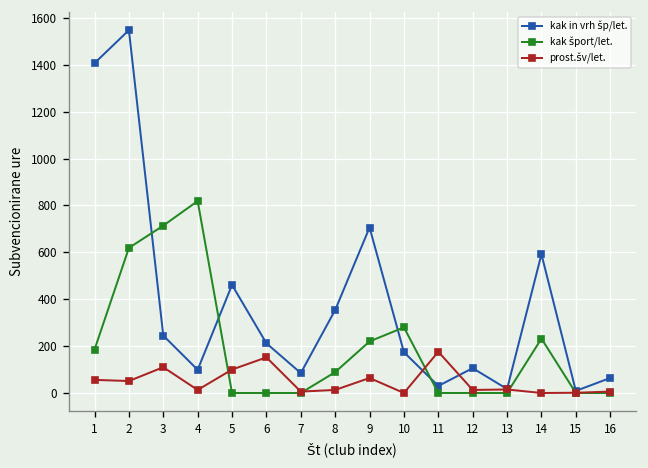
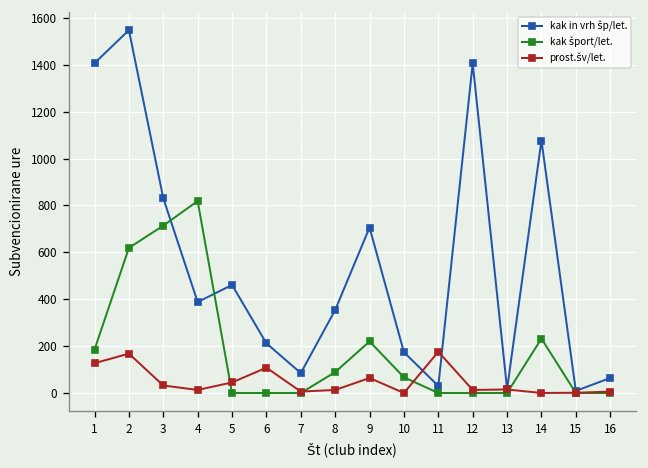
  {
    "kak in vrh šp/let.": {
      "1": 1410,
      "2": 1550,
-     "3": 250,
-     "4": 100,
+     "3": 830,
+     "4": 390,
      "5": 460,
      "6": 210,
      "7": 90,
      "8": 350,
      "9": 710,
      "10": 170,
      "11": 30,
-     "12": 110,
-     "14": 590,
+     "12": 1410,
+     "14": 1080,
      "16": 60
    },
    "kak šport/let.": {
      "1": 190,
      "2": 620,
      "3": 710,
      "4": 820,
      "5": 0,
      "6": 0,
      "8": 90,
      "9": 220,
-     "10": 280,
+     "10": 70,
      "11": 0,
      "13": 0,
      "14": 230
    },
    "prost.šv/let.": {
-     "1": 60,
-     "2": 50,
-     "3": 110,
+     "1": 130,
+     "2": 170,
+     "3": 30,
      "4": 10,
-     "5": 100,
-     "6": 150,
+     "5": 50,
+     "6": 110,
      "8": 10,
      "9": 60,
      "10": 0,
      "11": 180,
      "14": 0
    }
  }
